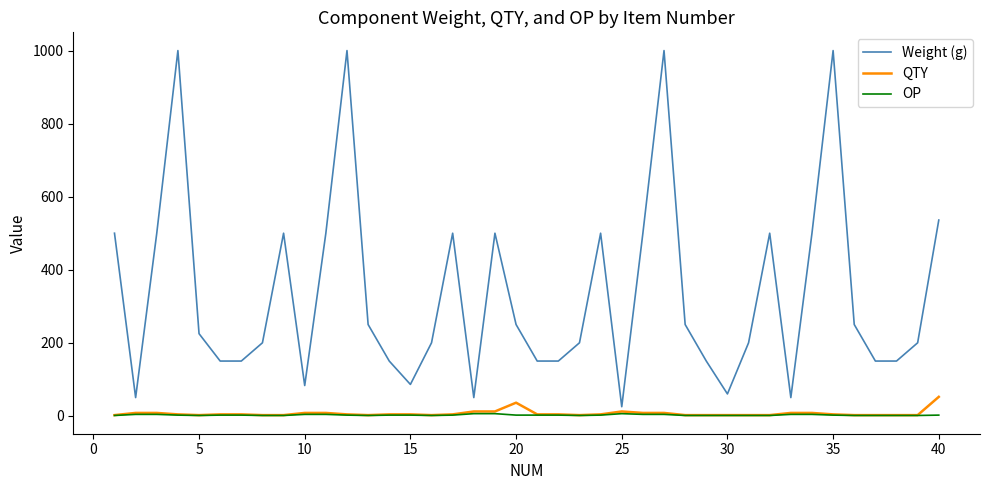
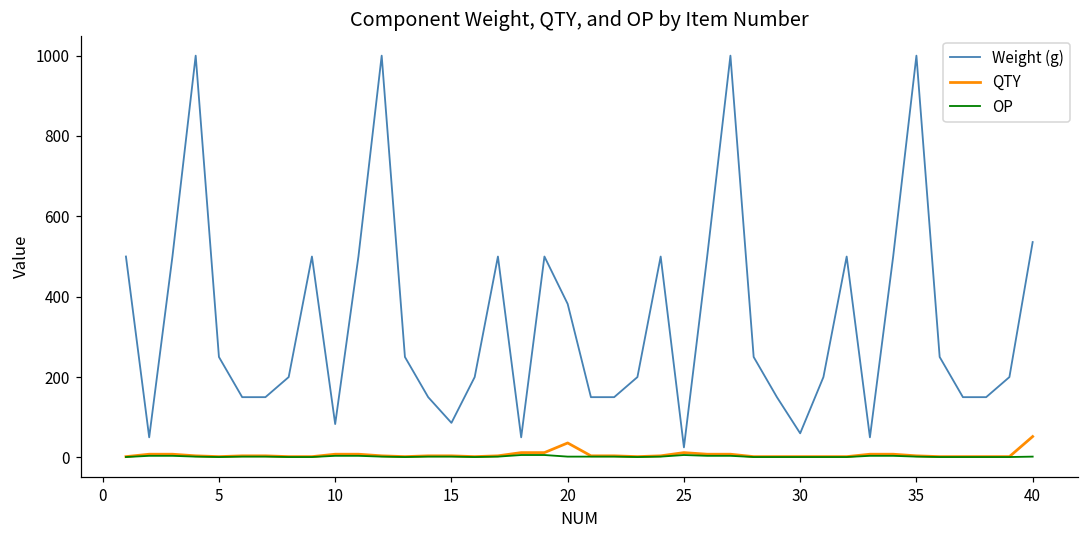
  {
    "Weight (g)": {
-     "5": 230,
+     "5": 250,
      "10": 80,
      "15": 90,
-     "20": 250,
+     "20": 380,
      "25": 30,
      "30": 60,
      "35": 1000,
      "40": 540
    },
    "QTY": {
      "20": 40,
      "40": 50
    },
    "OP": {
      "20": 0,
      "40": 0
    }
  }
